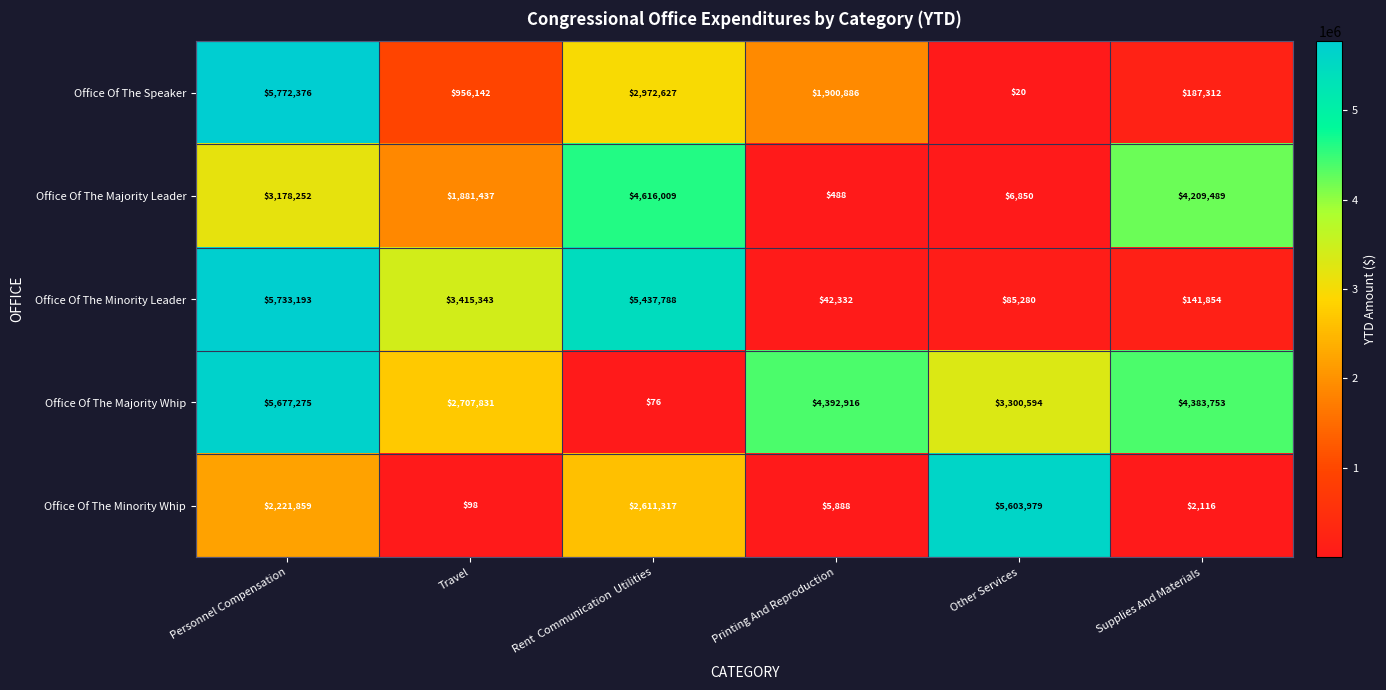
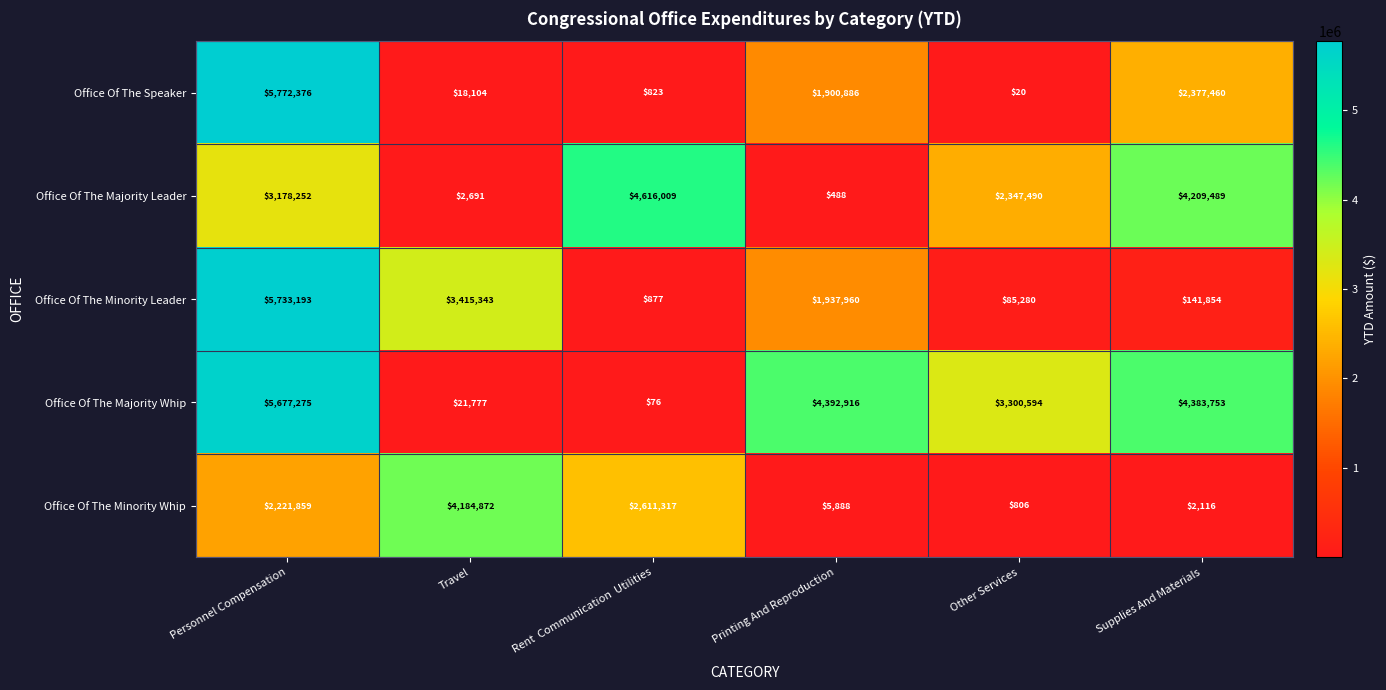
  {
    "Office Of The Speaker": {
      "Personnel Compensation": "$5,772,376",
-     "Travel": "$956,142",
-     "Rent Communication Utilities": "$2,972,627",
+     "Travel": "$18,104",
+     "Rent Communication Utilities": "$823",
      "Printing And Reproduction": "$1,900,886",
      "Other Services": "$20",
-     "Supplies And Materials": "$187,312"
+     "Supplies And Materials": "$2,377,460"
    },
    "Office Of The Majority Leader": {
      "Personnel Compensation": "$3,178,252",
-     "Travel": "$1,881,437",
+     "Travel": "$2,691",
      "Rent Communication Utilities": "$4,616,009",
      "Printing And Reproduction": "$488",
-     "Other Services": "$6,850",
+     "Other Services": "$2,347,490",
      "Supplies And Materials": "$4,209,489"
    },
    "Office Of The Minority Leader": {
      "Personnel Compensation": "$5,733,193",
      "Travel": "$3,415,343",
-     "Rent Communication Utilities": "$5,437,788",
-     "Printing And Reproduction": "$42,332",
+     "Rent Communication Utilities": "$877",
+     "Printing And Reproduction": "$1,937,960",
      "Other Services": "$85,280",
      "Supplies And Materials": "$141,854"
    },
    "Office Of The Majority Whip": {
      "Personnel Compensation": "$5,677,275",
-     "Travel": "$2,707,831",
+     "Travel": "$21,777",
      "Rent Communication Utilities": "$76",
      "Printing And Reproduction": "$4,392,916",
      "Other Services": "$3,300,594",
      "Supplies And Materials": "$4,383,753"
    },
    "Office Of The Minority Whip": {
      "Personnel Compensation": "$2,221,859",
-     "Travel": "$98",
+     "Travel": "$4,184,872",
      "Rent Communication Utilities": "$2,611,317",
      "Printing And Reproduction": "$5,888",
-     "Other Services": "$5,603,979",
+     "Other Services": "$806",
      "Supplies And Materials": "$2,116"
    }
  }
